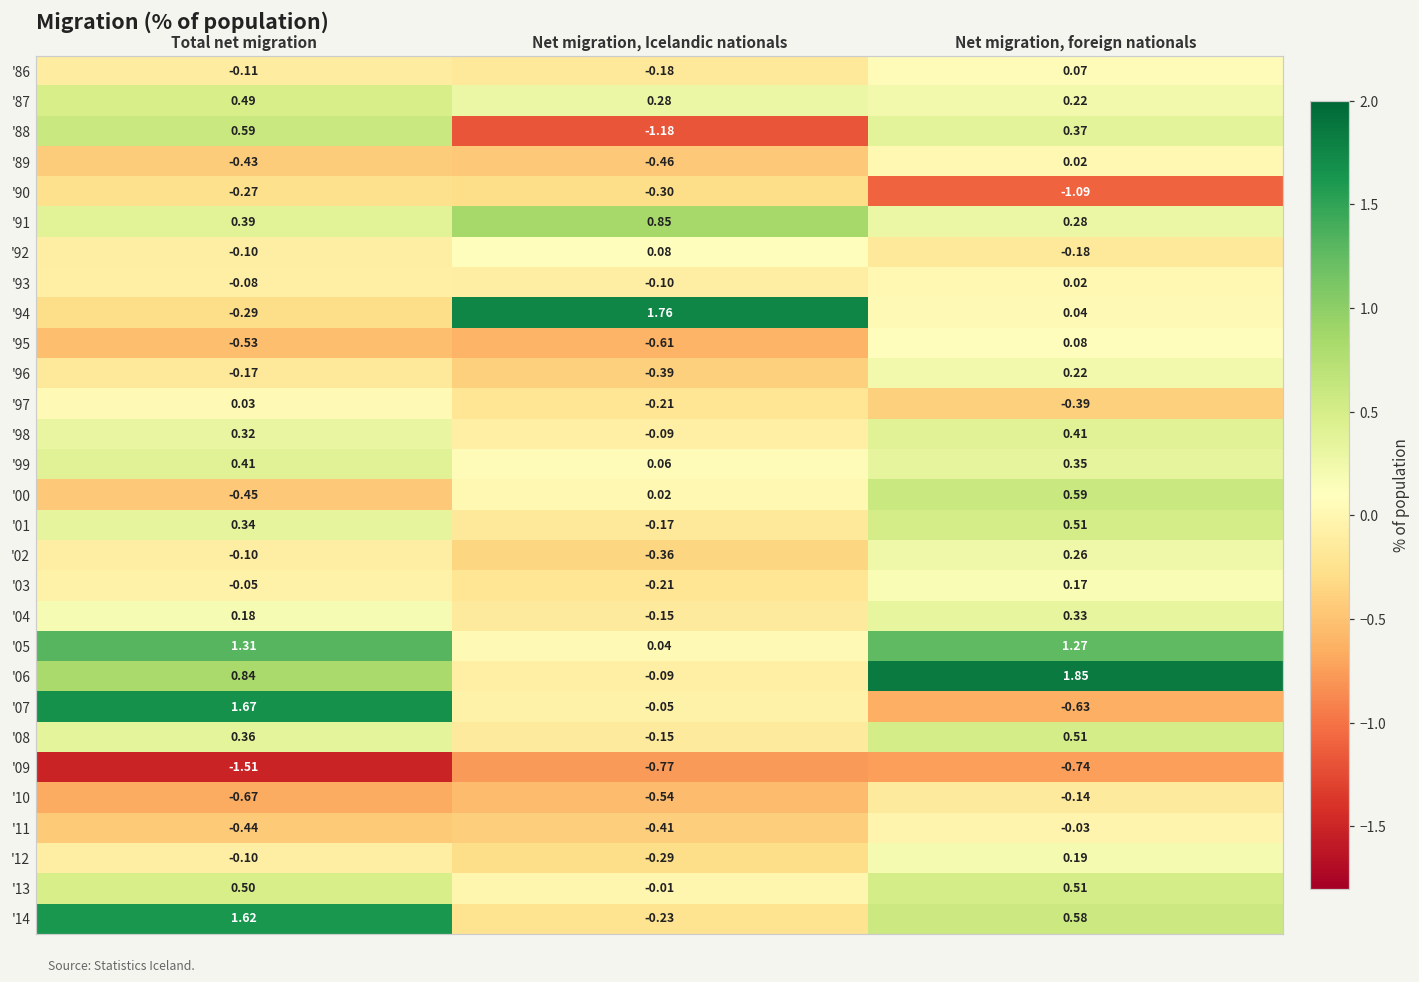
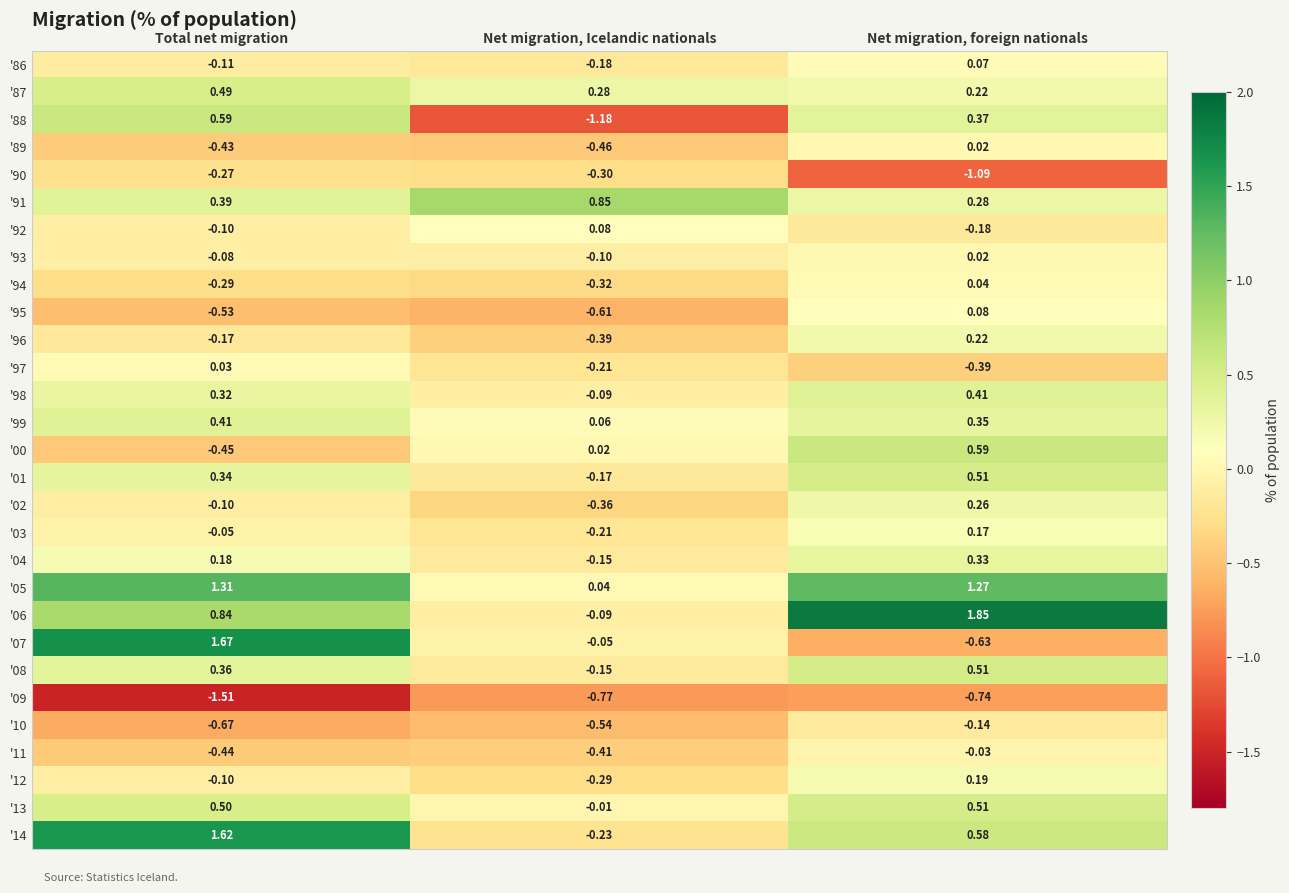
  {
    "'86": {
      "Total net migration": -0.11,
      "Net migration, Icelandic nationals": -0.18,
      "Net migration, foreign nationals": 0.07
    },
    "'87": {
      "Total net migration": 0.49,
      "Net migration, Icelandic nationals": 0.28,
      "Net migration, foreign nationals": 0.22
    },
    "'88": {
      "Total net migration": 0.59,
      "Net migration, Icelandic nationals": -1.18,
      "Net migration, foreign nationals": 0.37
    },
    "'89": {
      "Total net migration": -0.43,
      "Net migration, Icelandic nationals": -0.46,
      "Net migration, foreign nationals": 0.02
    },
    "'90": {
      "Total net migration": -0.27,
      "Net migration, Icelandic nationals": -0.30,
      "Net migration, foreign nationals": -1.09
    },
    "'91": {
      "Total net migration": 0.39,
      "Net migration, Icelandic nationals": 0.85,
      "Net migration, foreign nationals": 0.28
    },
    "'92": {
      "Total net migration": -0.10,
      "Net migration, Icelandic nationals": 0.08,
      "Net migration, foreign nationals": -0.18
    },
    "'93": {
      "Total net migration": -0.08,
      "Net migration, Icelandic nationals": -0.10,
      "Net migration, foreign nationals": 0.02
    },
    "'94": {
      "Total net migration": -0.29,
-     "Net migration, Icelandic nationals": 1.76,
+     "Net migration, Icelandic nationals": -0.32,
      "Net migration, foreign nationals": 0.04
    },
    "'95": {
      "Total net migration": -0.53,
      "Net migration, Icelandic nationals": -0.61,
      "Net migration, foreign nationals": 0.08
    },
    "'96": {
      "Total net migration": -0.17,
      "Net migration, Icelandic nationals": -0.39,
      "Net migration, foreign nationals": 0.22
    },
    "'97": {
      "Total net migration": 0.03,
      "Net migration, Icelandic nationals": -0.21,
      "Net migration, foreign nationals": -0.39
    },
    "'98": {
      "Total net migration": 0.32,
      "Net migration, Icelandic nationals": -0.09,
      "Net migration, foreign nationals": 0.41
    },
    "'99": {
      "Total net migration": 0.41,
      "Net migration, Icelandic nationals": 0.06,
      "Net migration, foreign nationals": 0.35
    },
    "'00": {
      "Total net migration": -0.45,
      "Net migration, Icelandic nationals": 0.02,
      "Net migration, foreign nationals": 0.59
    },
    "'01": {
      "Total net migration": 0.34,
      "Net migration, Icelandic nationals": -0.17,
      "Net migration, foreign nationals": 0.51
    },
    "'02": {
      "Total net migration": -0.10,
      "Net migration, Icelandic nationals": -0.36,
      "Net migration, foreign nationals": 0.26
    },
    "'03": {
      "Total net migration": -0.05,
      "Net migration, Icelandic nationals": -0.21,
      "Net migration, foreign nationals": 0.17
    },
    "'04": {
      "Total net migration": 0.18,
      "Net migration, Icelandic nationals": -0.15,
      "Net migration, foreign nationals": 0.33
    },
    "'05": {
      "Total net migration": 1.31,
      "Net migration, Icelandic nationals": 0.04,
      "Net migration, foreign nationals": 1.27
    },
    "'06": {
      "Total net migration": 0.84,
      "Net migration, Icelandic nationals": -0.09,
      "Net migration, foreign nationals": 1.85
    },
    "'07": {
      "Total net migration": 1.67,
      "Net migration, Icelandic nationals": -0.05,
      "Net migration, foreign nationals": -0.63
    },
    "'08": {
      "Total net migration": 0.36,
      "Net migration, Icelandic nationals": -0.15,
      "Net migration, foreign nationals": 0.51
    },
    "'09": {
      "Total net migration": -1.51,
      "Net migration, Icelandic nationals": -0.77,
      "Net migration, foreign nationals": -0.74
    },
    "'10": {
      "Total net migration": -0.67,
      "Net migration, Icelandic nationals": -0.54,
      "Net migration, foreign nationals": -0.14
    },
    "'11": {
      "Total net migration": -0.44,
      "Net migration, Icelandic nationals": -0.41,
      "Net migration, foreign nationals": -0.03
    },
    "'12": {
      "Total net migration": -0.10,
      "Net migration, Icelandic nationals": -0.29,
      "Net migration, foreign nationals": 0.19
    },
    "'13": {
      "Total net migration": 0.50,
      "Net migration, Icelandic nationals": -0.01,
      "Net migration, foreign nationals": 0.51
    },
    "'14": {
      "Total net migration": 1.62,
      "Net migration, Icelandic nationals": -0.23,
      "Net migration, foreign nationals": 0.58
    }
  }
